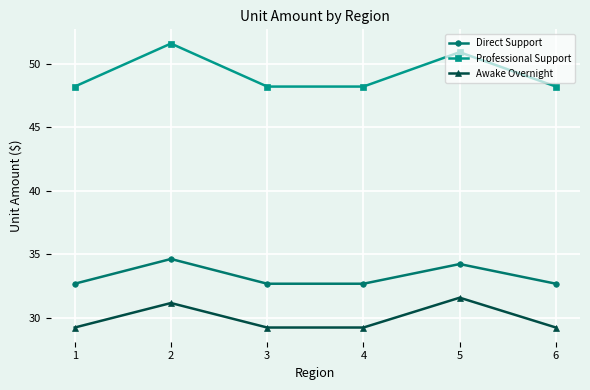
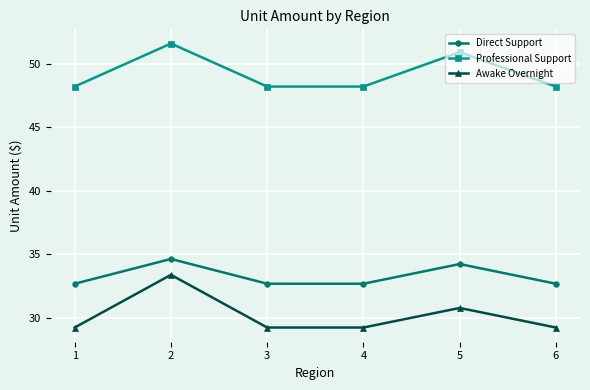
  {
    "Awake Overnight": {
      "1": 29.2,
-     "2": 31.2,
+     "2": 33.4,
      "3": 29.2,
      "4": 29.2,
-     "5": 31.6,
+     "5": 30.8,
      "6": 29.2
    }
  }
